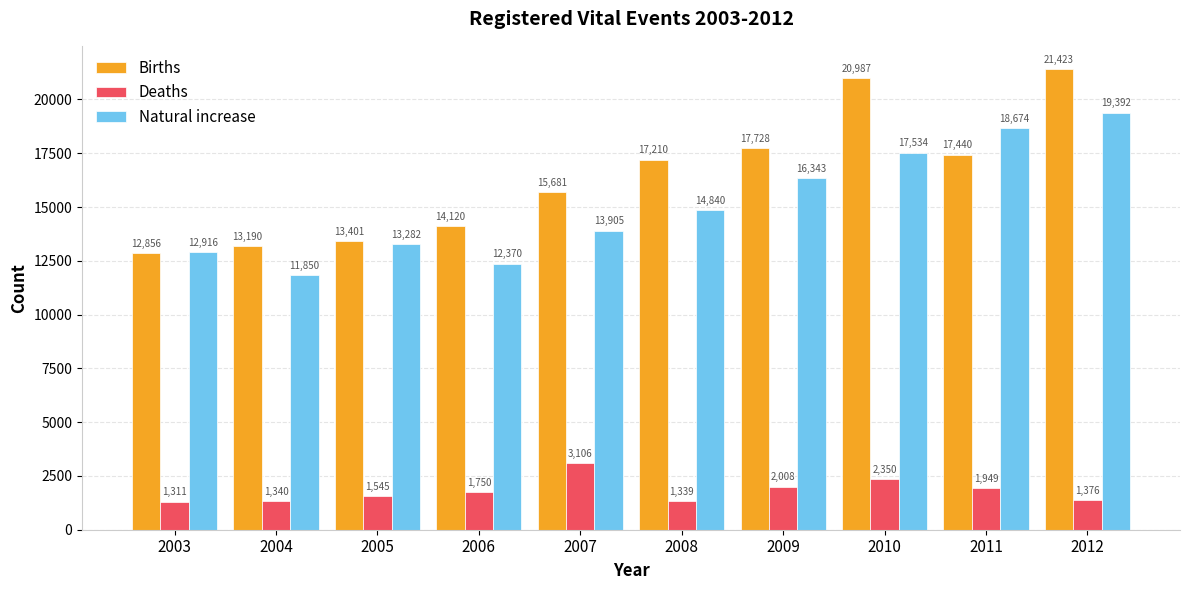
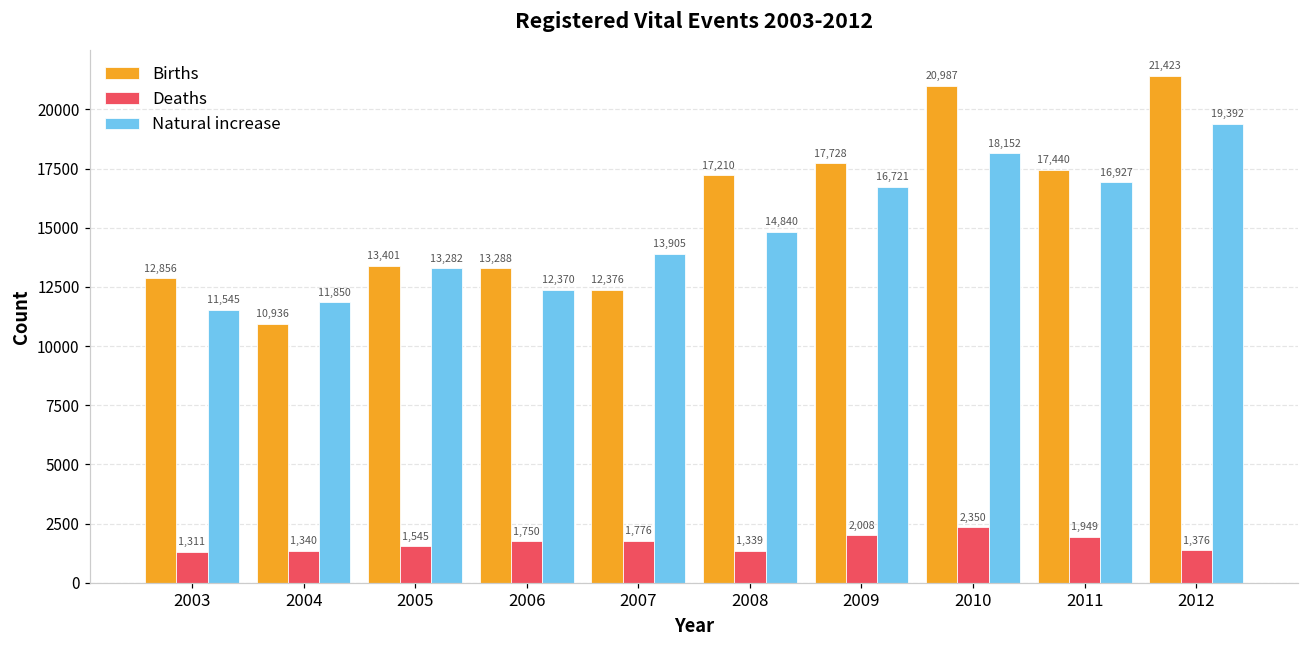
  {
    "Births": {
      "2003": "12,856",
-     "2004": "13,190",
+     "2004": "10,936",
      "2005": "13,401",
-     "2006": "14,120",
-     "2007": "15,681",
+     "2006": "13,288",
+     "2007": "12,376",
      "2008": "17,210",
      "2009": "17,728",
      "2010": "20,987",
      "2011": "17,440",
      "2012": "21,423"
    },
    "Deaths": {
      "2003": "1,311",
      "2004": "1,340",
      "2005": "1,545",
      "2006": "1,750",
-     "2007": "3,106",
+     "2007": "1,776",
      "2008": "1,339",
      "2009": "2,008",
      "2010": "2,350",
      "2011": "1,949",
      "2012": "1,376"
    },
    "Natural increase": {
-     "2003": "12,916",
+     "2003": "11,545",
      "2004": "11,850",
      "2005": "13,282",
      "2006": "12,370",
      "2007": "13,905",
      "2008": "14,840",
-     "2009": "16,343",
-     "2010": "17,534",
-     "2011": "18,674",
+     "2009": "16,721",
+     "2010": "18,152",
+     "2011": "16,927",
      "2012": "19,392"
    }
  }
